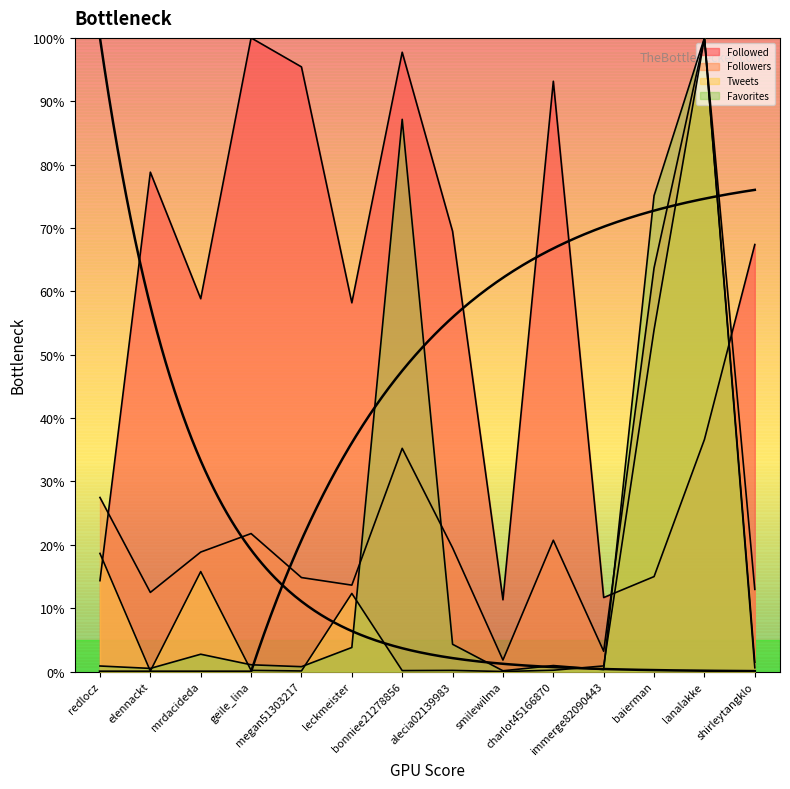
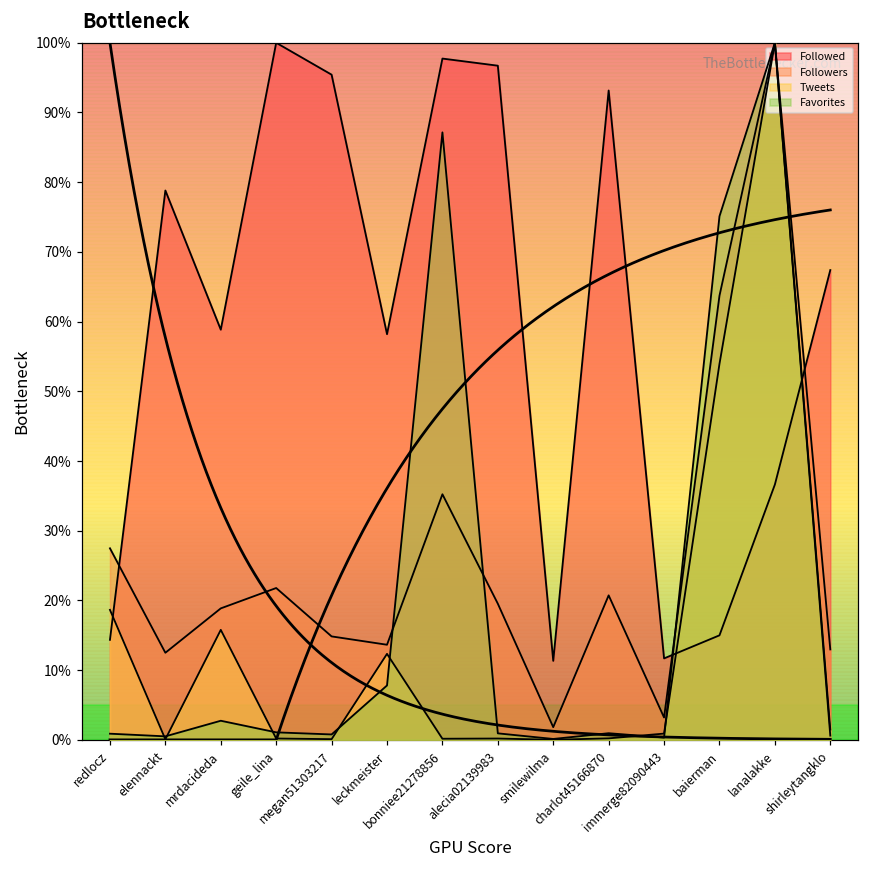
  {
    "Followed": {
      "redlocz": "14%",
      "elennackt": "79%",
      "mrdacideda": "59%",
      "geile_lina": "100%",
      "megan51303217": "95%",
      "leckmeister": "58%",
      "bonniee21278856": "98%",
-     "alecia02139983": "69%",
+     "alecia02139983": "97%",
      "smilewilma": "11%",
      "charlot45166870": "93%",
      "immerge82090443": "12%",
      "baierman": "15%",
      "lanalakke": "37%",
      "shirleytangklo": "67%"
    },
    "Favorites": {
      "redlocz": "1%",
      "elennackt": "1%",
      "mrdacideda": "3%",
      "megan51303217": "1%",
-     "leckmeister": "4%",
+     "leckmeister": "8%",
      "bonniee21278856": "87%",
-     "alecia02139983": "4%",
+     "alecia02139983": "1%",
      "baierman": "75%",
      "shirleytangklo": "1%"
    }
  }
